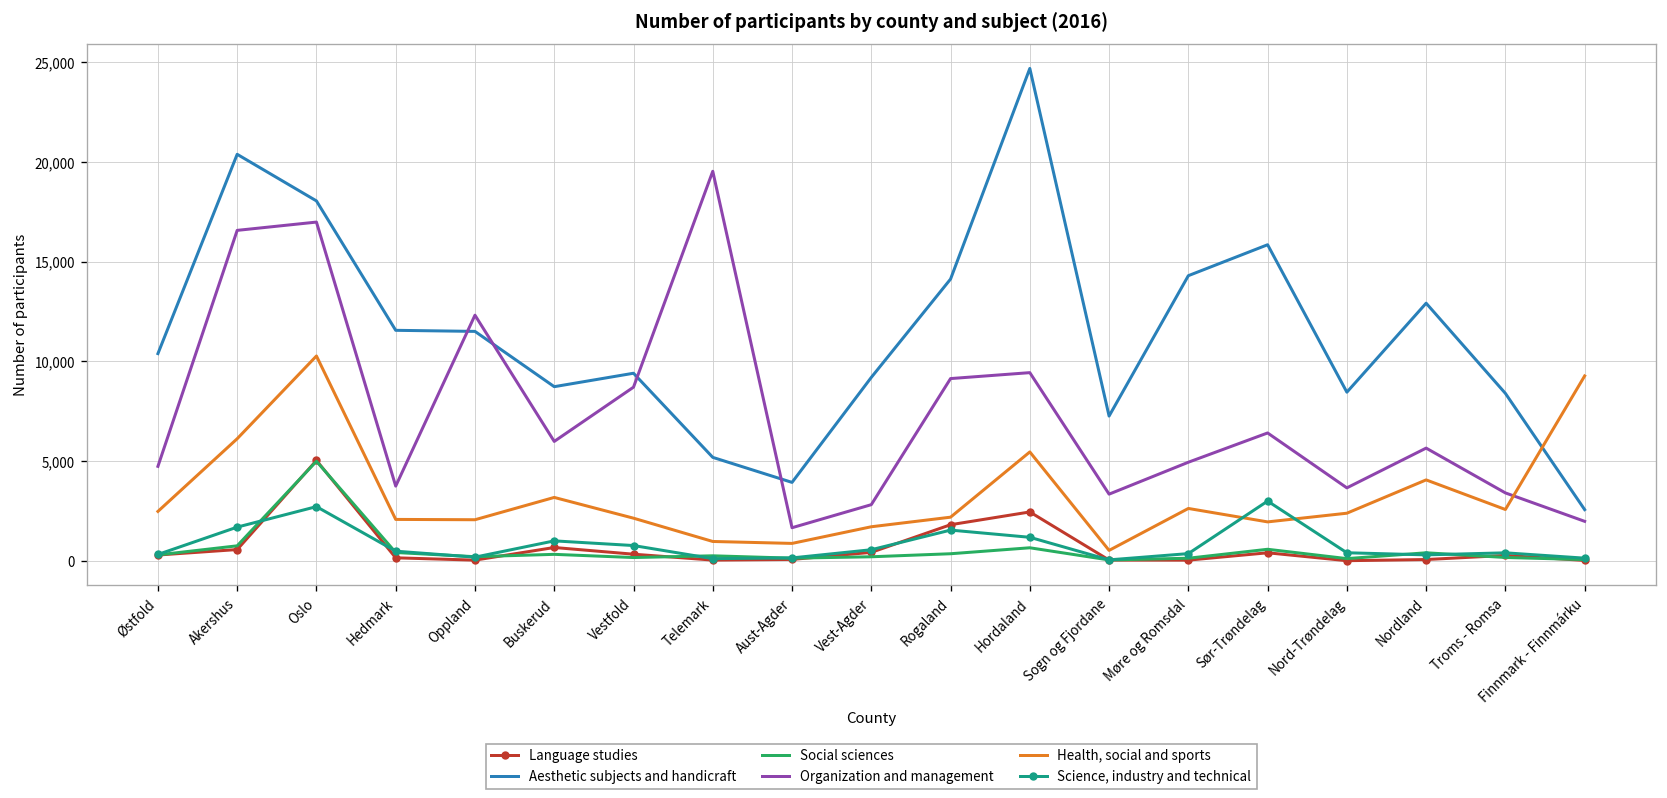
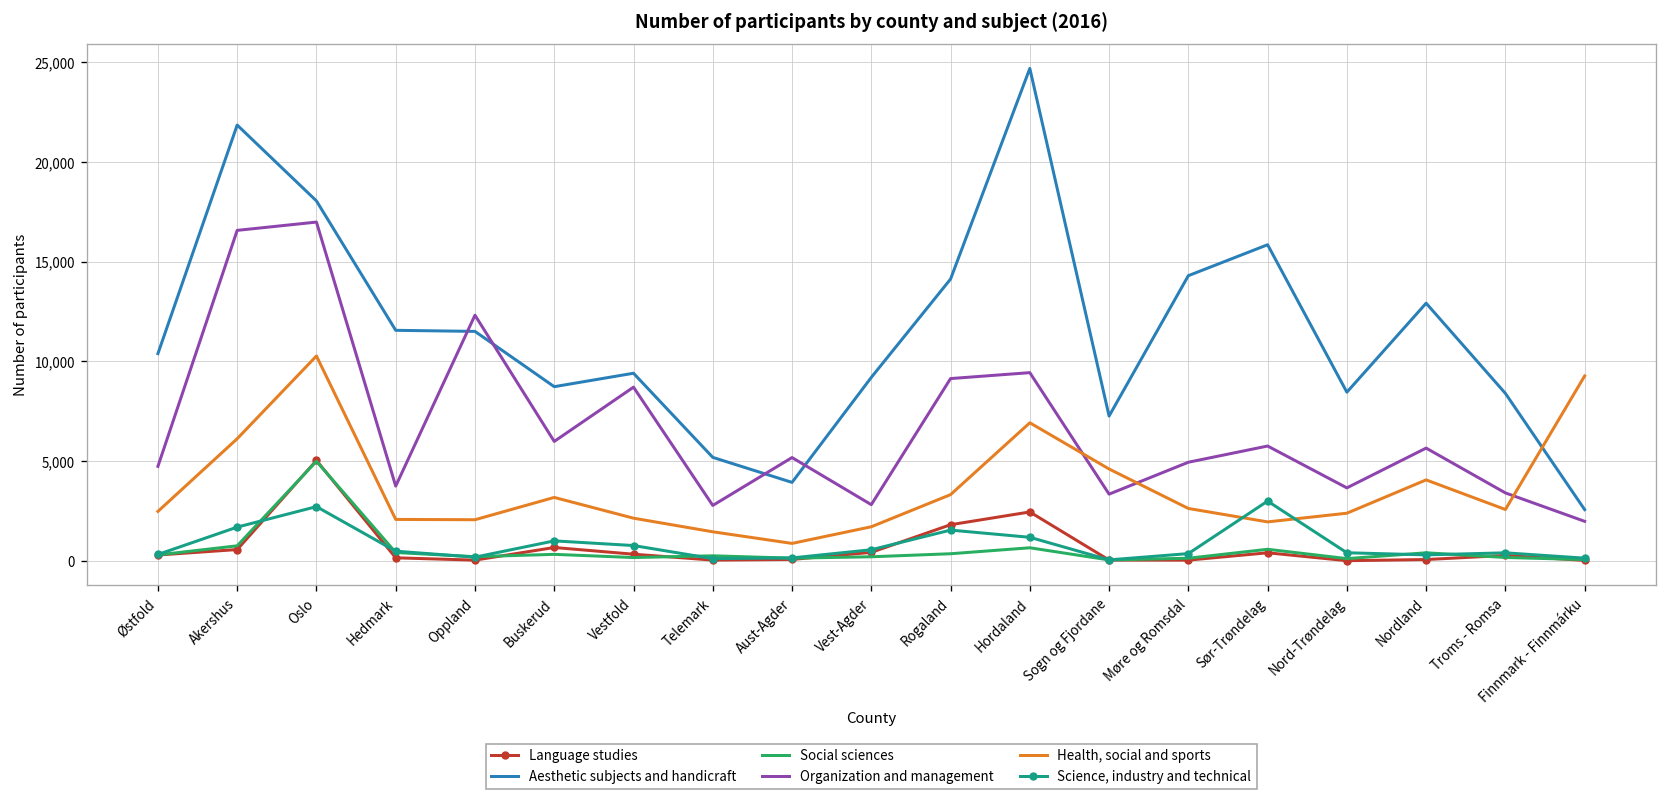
  {
    "Language studies": {
      "Akershus": "600",
      "Hedmark": "200",
      "Buskerud": "700",
      "Vestfold": "300",
      "Rogaland": "1,800",
      "Hordaland": "2,500",
      "Sør-Trøndelag": "400",
      "Nordland": "100"
    },
    "Aesthetic subjects and handicraft": {
      "Østfold": "10,400",
-     "Akershus": "20,400",
+     "Akershus": "21,800",
      "Oslo": "18,000",
      "Hedmark": "11,600",
      "Oppland": "11,500",
      "Buskerud": "8,700",
      "Vestfold": "9,400",
      "Telemark": "5,200",
      "Aust-Agder": "3,900",
      "Vest-Agder": "9,200",
      "Rogaland": "14,100",
      "Hordaland": "24,700",
      "Sogn og Fjordane": "7,300",
      "Møre og Romsdal": "14,300",
      "Sør-Trøndelag": "15,800",
      "Nord-Trøndelag": "8,500",
      "Nordland": "12,900",
      "Troms - Romsa": "8,400",
      "Finnmark - Finnmárku": "2,600"
    },
    "Organization and management": {
      "Østfold": "4,700",
      "Akershus": "16,600",
      "Oslo": "17,000",
      "Hedmark": "3,800",
      "Oppland": "12,300",
      "Buskerud": "6,000",
      "Vestfold": "8,700",
-     "Telemark": "19,500",
-     "Aust-Agder": "1,700",
+     "Telemark": "2,800",
+     "Aust-Agder": "5,200",
      "Vest-Agder": "2,800",
      "Rogaland": "9,100",
      "Hordaland": "9,400",
      "Sogn og Fjordane": "3,400",
      "Møre og Romsdal": "5,000",
-     "Sør-Trøndelag": "6,400",
+     "Sør-Trøndelag": "5,800",
      "Nord-Trøndelag": "3,700",
      "Nordland": "5,700",
      "Troms - Romsa": "3,400",
      "Finnmark - Finnmárku": "2,000"
    },
    "Health, social and sports": {
      "Østfold": "2,500",
      "Akershus": "6,100",
      "Oslo": "10,300",
      "Hedmark": "2,100",
      "Oppland": "2,100",
      "Buskerud": "3,200",
      "Vestfold": "2,100",
-     "Telemark": "1,000",
+     "Telemark": "1,500",
      "Aust-Agder": "900",
      "Vest-Agder": "1,700",
-     "Rogaland": "2,200",
-     "Hordaland": "5,500",
-     "Sogn og Fjordane": "500",
+     "Rogaland": "3,300",
+     "Hordaland": "6,900",
+     "Sogn og Fjordane": "4,600",
      "Møre og Romsdal": "2,600",
      "Sør-Trøndelag": "2,000",
      "Nord-Trøndelag": "2,400",
      "Nordland": "4,100",
      "Troms - Romsa": "2,600",
      "Finnmark - Finnmárku": "9,300"
    }
  }
